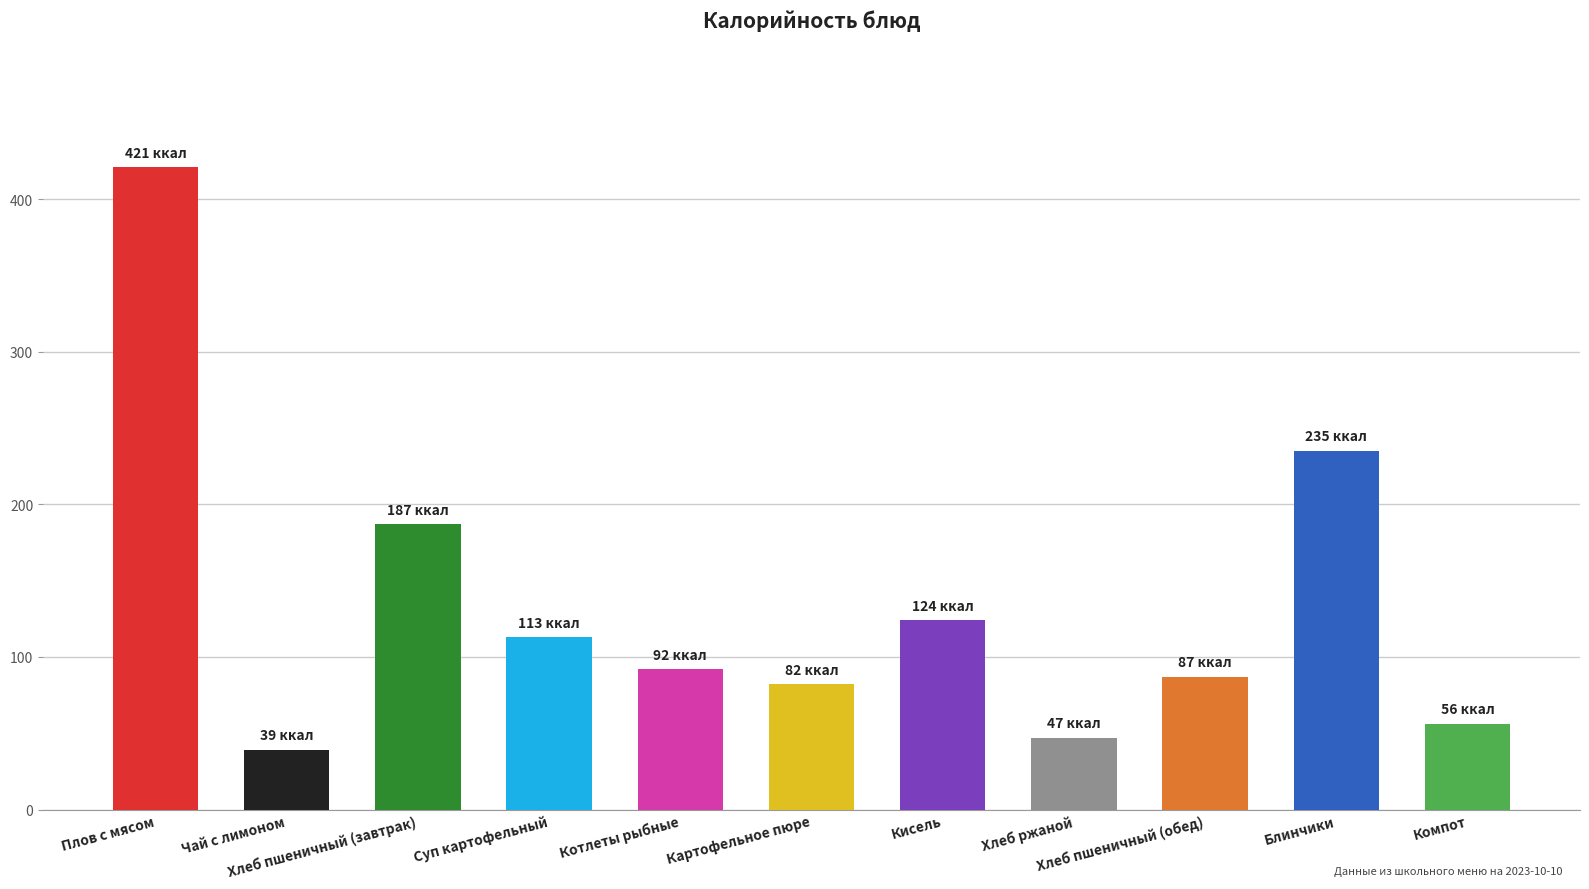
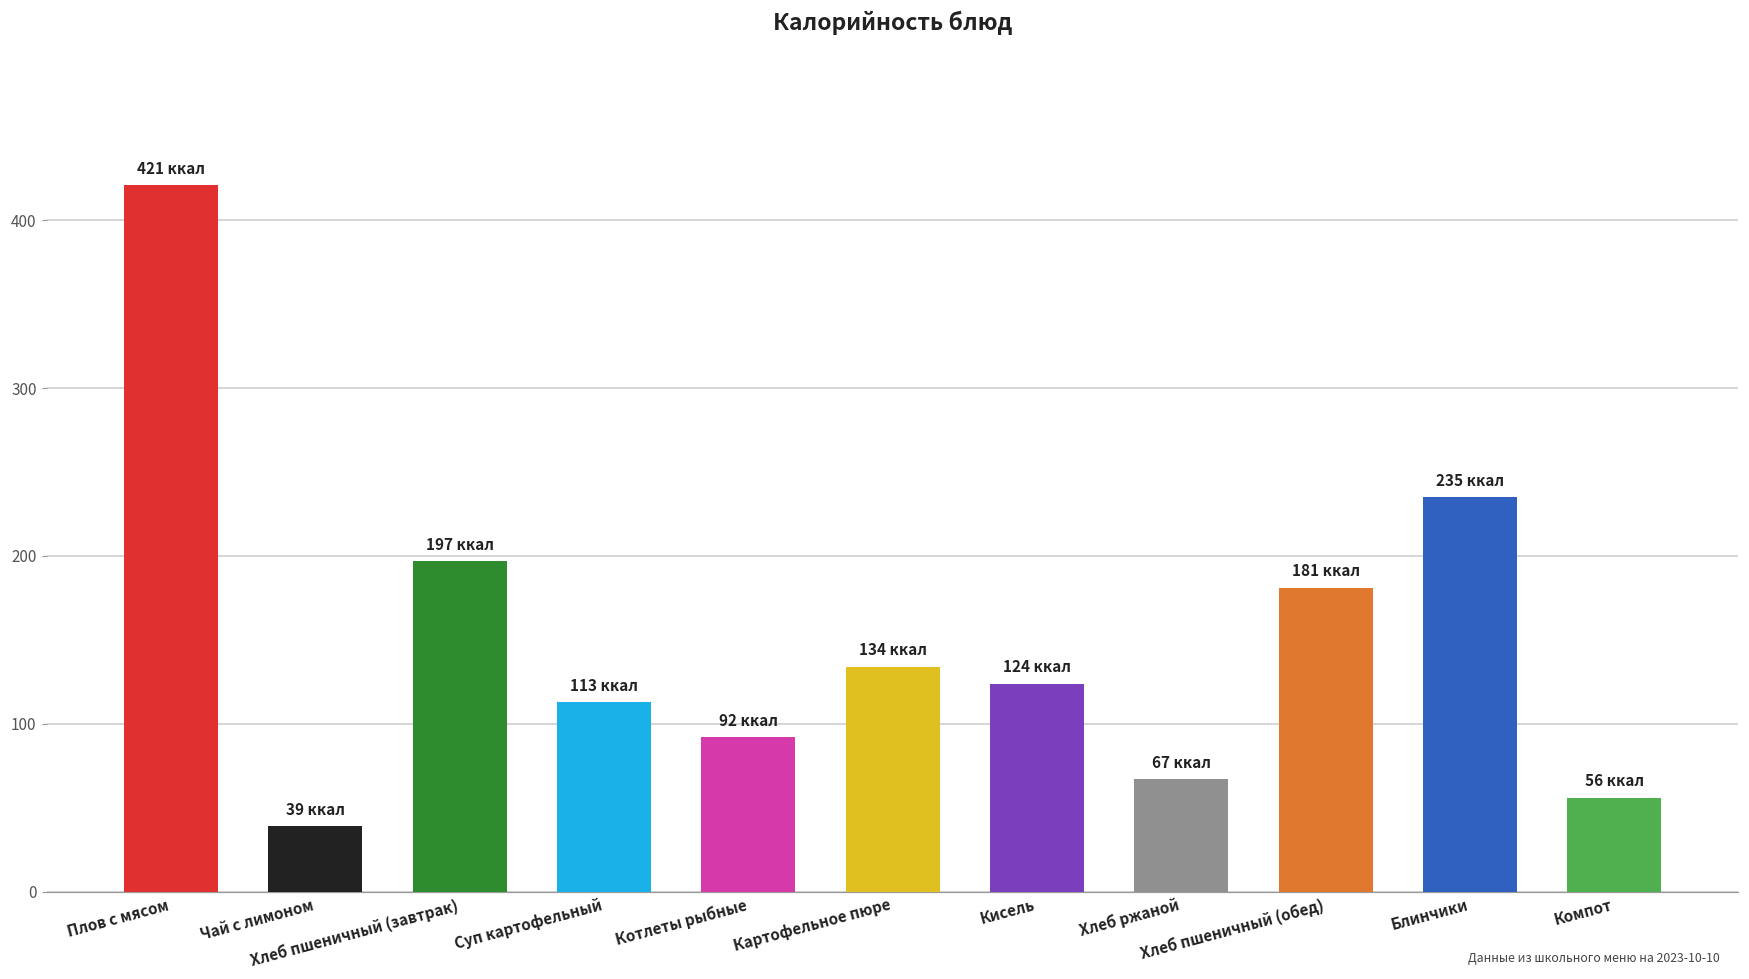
  {
    "Плов с мясом": 421,
    "Чай с лимоном": 39,
-   "Хлеб пшеничный (завтрак)": 187,
+   "Хлеб пшеничный (завтрак)": 197,
    "Суп картофельный": 113,
    "Котлеты рыбные": 92,
-   "Картофельное пюре": 82,
+   "Картофельное пюре": 134,
    "Кисель": 124,
-   "Хлеб ржаной": 47,
-   "Хлеб пшеничный (обед)": 87,
+   "Хлеб ржаной": 67,
+   "Хлеб пшеничный (обед)": 181,
    "Блинчики": 235,
    "Компот": 56
  }
